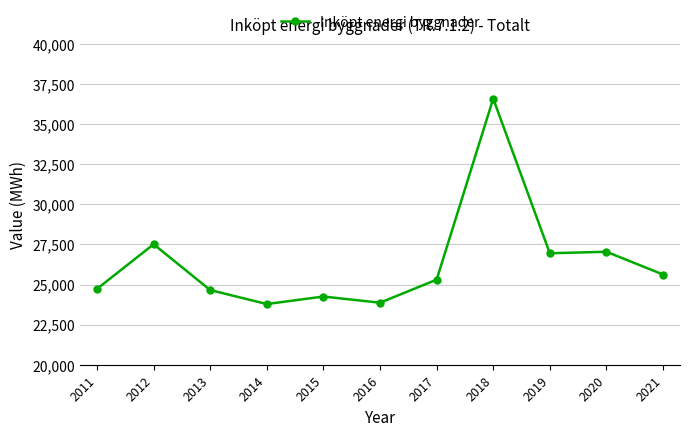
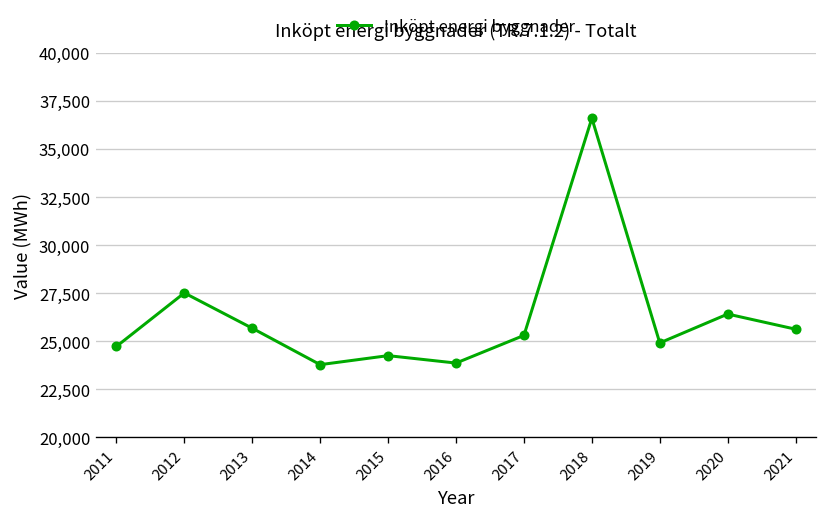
  {
    "2011": "24,700",
    "2012": "27,500",
-   "2013": "24,700",
+   "2013": "25,700",
    "2014": "23,800",
    "2015": "24,300",
    "2016": "23,900",
    "2017": "25,300",
    "2018": "36,600",
-   "2019": "27,000",
-   "2020": "27,000",
+   "2019": "24,900",
+   "2020": "26,400",
    "2021": "25,600"
  }
